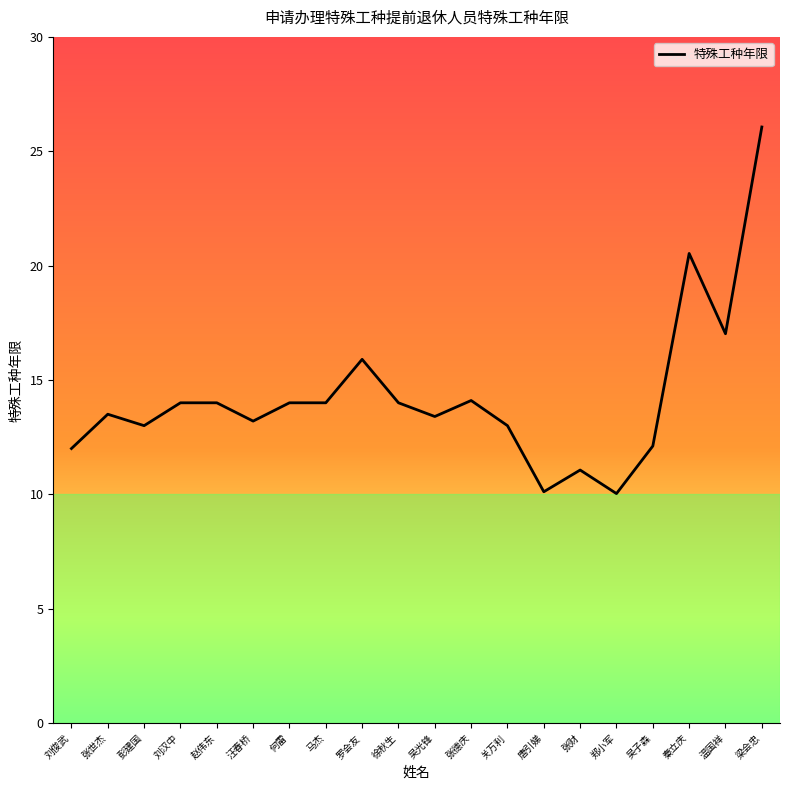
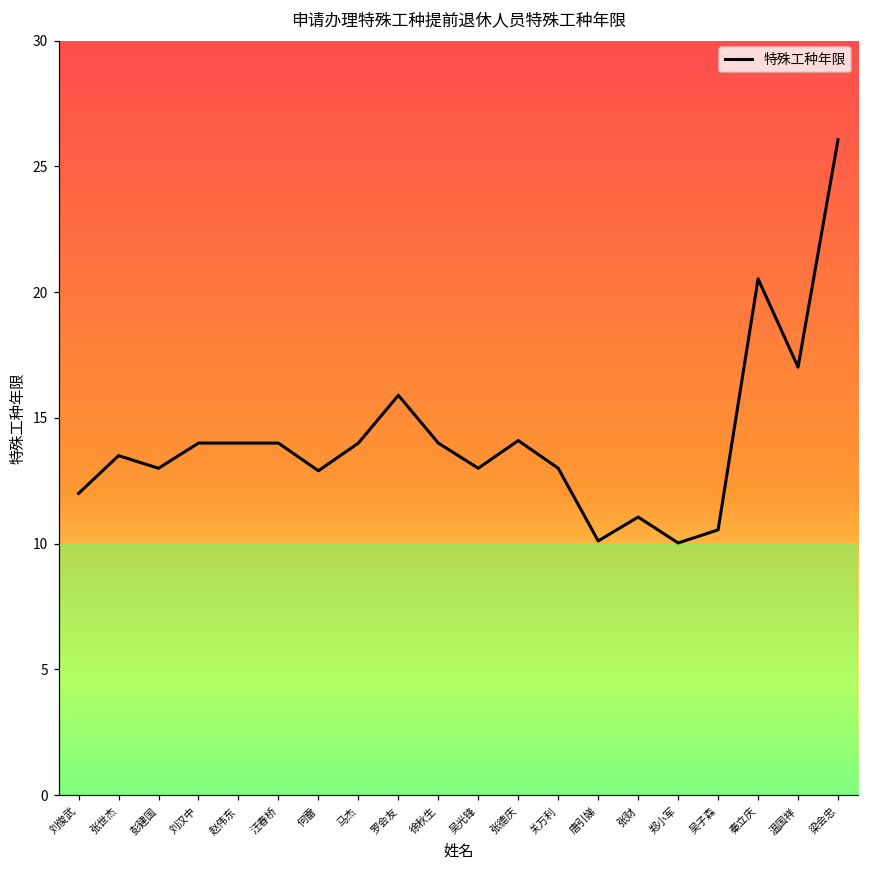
  {
    "刘俊武": 12.0,
    "张世杰": 13.5,
    "彭建国": 13.0,
    "刘汉中": 14.0,
    "赵伟东": 14.0,
-   "汪春桥": 13.2,
-   "何雷": 14.0,
+   "汪春桥": 14.0,
+   "何雷": 12.9,
    "马杰": 14.0,
    "罗会友": 15.9,
    "徐秋生": 14.0,
-   "吴光锋": 13.4,
+   "吴光锋": 13.0,
    "张德庆": 14.1,
    "关万利": 13.0,
    "唐引娣": 10.1,
    "张财": 11.1,
    "郑小军": 10.0,
-   "吴子森": 12.1,
+   "吴子森": 10.6,
    "秦立庆": 20.5,
    "温国祥": 17.0,
    "梁会忠": 26.1
  }
